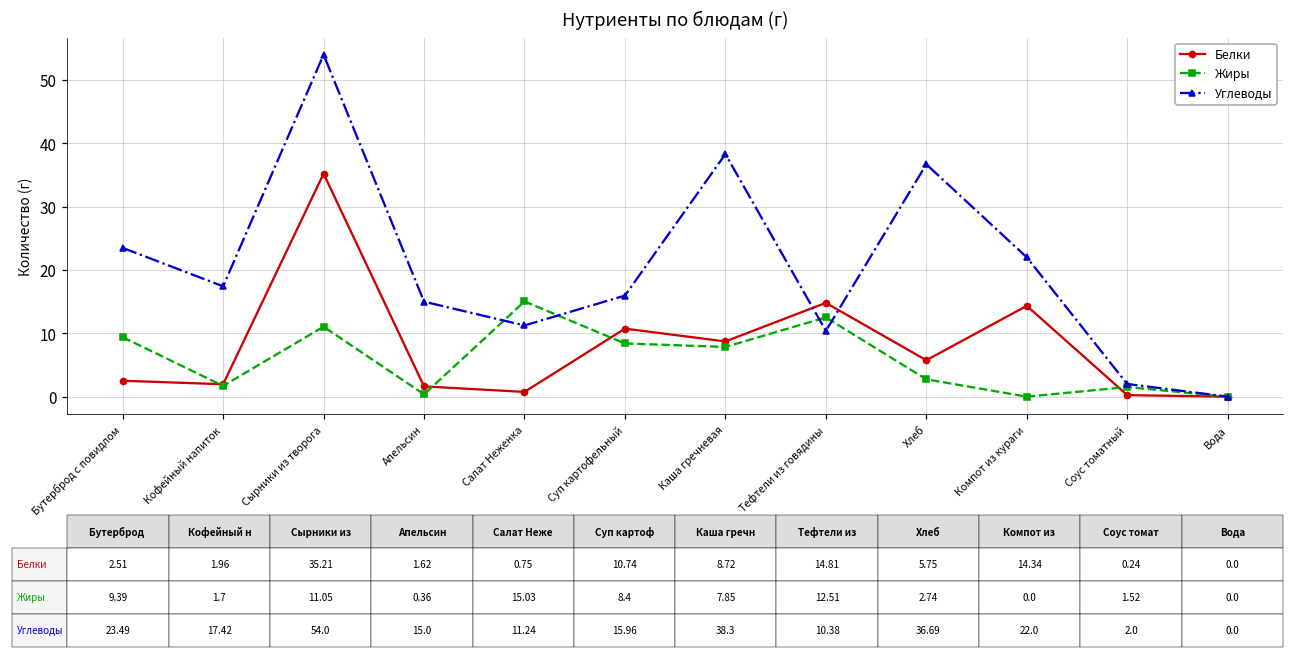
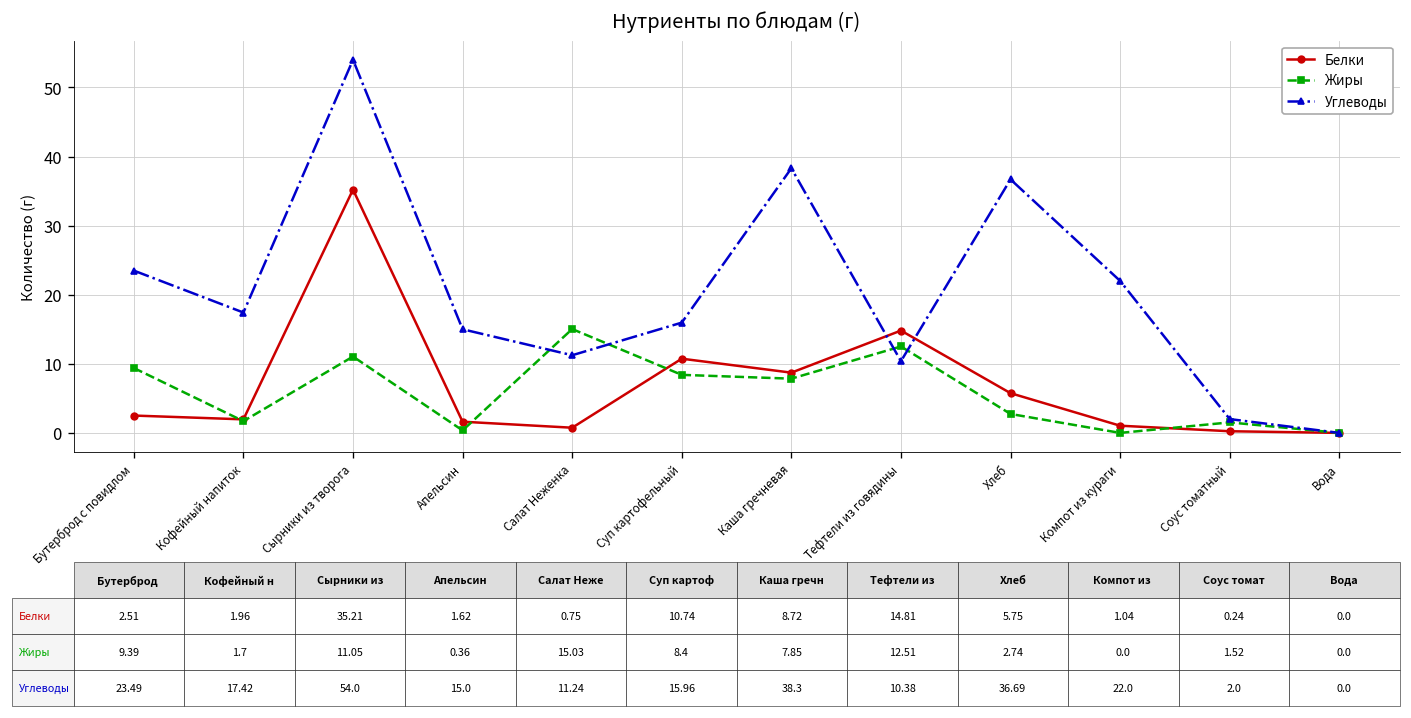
  {
    "Белки": {
-     "Компот из кураги": 14.34
+     "Компот из кураги": 1.04
    },
    "Жиры": {
      "Бутерброд с повидлом": 9,
      "Сырники из творога": 11,
      "Апельсин": 0,
      "Салат Неженка": 15,
      "Суп картофельный": 8,
      "Каша гречневая": 8,
      "Тефтели из говядины": 13,
      "Хлеб": 3,
      "Компот из кураги": 0,
      "Соус томатный": 2
    },
    "Углеводы": {
      "Бутерброд с повидлом": 23,
      "Кофейный напиток": 17,
      "Сырники из творога": 54,
      "Апельсин": 15,
      "Салат Неженка": 11,
      "Суп картофельный": 16,
      "Каша гречневая": 38,
      "Тефтели из говядины": 10,
      "Хлеб": 37,
      "Компот из кураги": 22,
      "Соус томатный": 2
    }
  }
